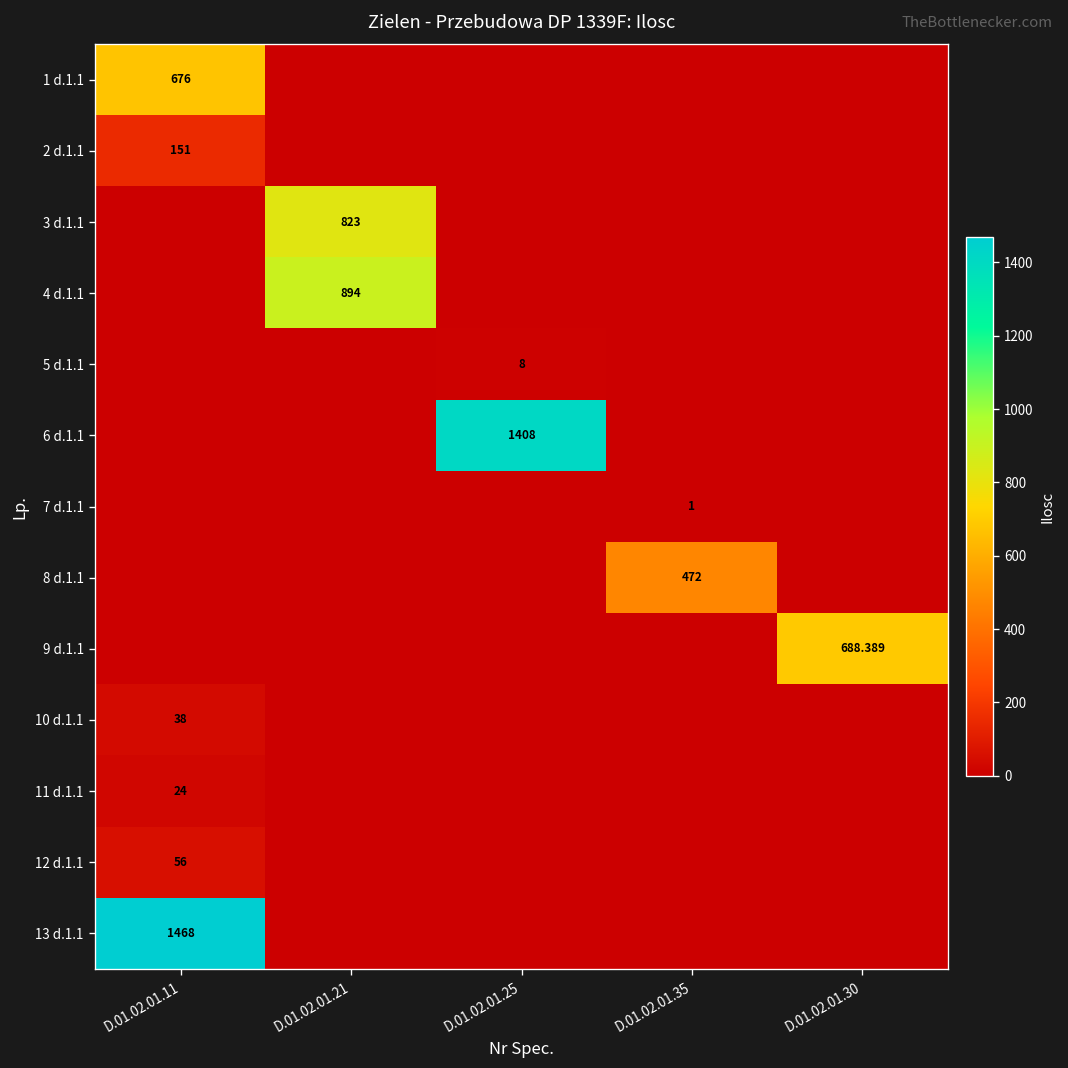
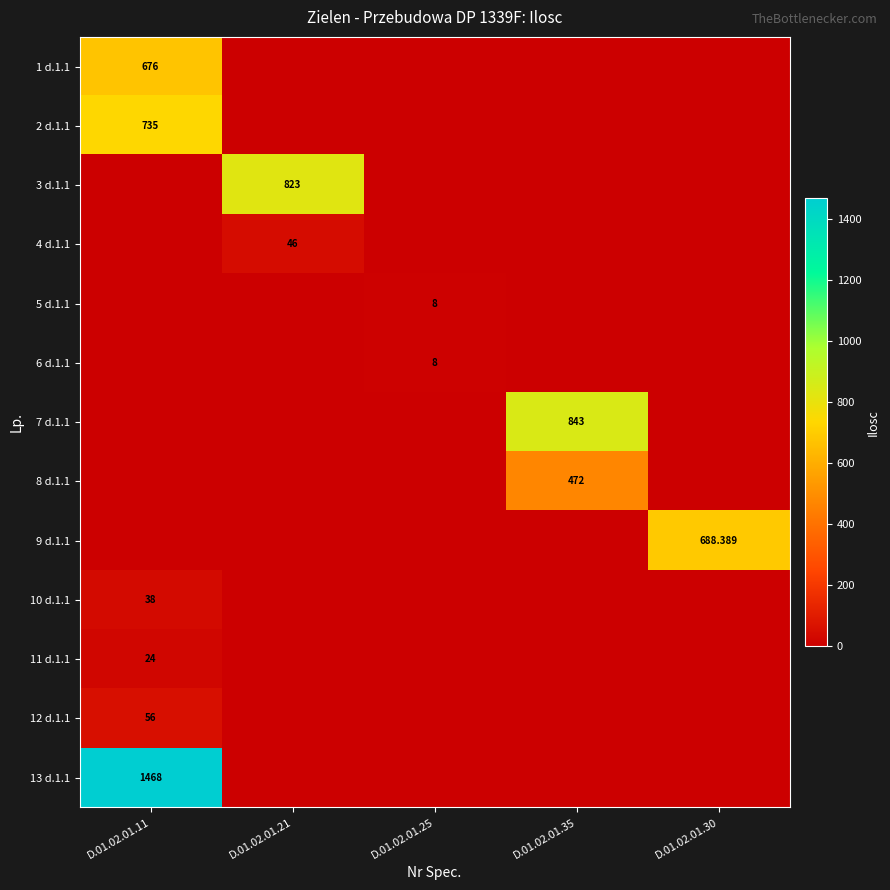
  {
    "1 d.1.1": {
      "D.01.02.01.11": 676
    },
    "2 d.1.1": {
-     "D.01.02.01.11": 151
+     "D.01.02.01.11": 735
    },
    "3 d.1.1": {
      "D.01.02.01.21": 823
    },
    "4 d.1.1": {
-     "D.01.02.01.21": 894
+     "D.01.02.01.21": 46
    },
    "5 d.1.1": {
      "D.01.02.01.25": 8
    },
    "6 d.1.1": {
-     "D.01.02.01.25": 1408
+     "D.01.02.01.25": 8
    },
    "7 d.1.1": {
-     "D.01.02.01.35": 1
+     "D.01.02.01.35": 843
    },
    "8 d.1.1": {
      "D.01.02.01.35": 472
    },
    "9 d.1.1": {
      "D.01.02.01.30": 688.389
    },
    "10 d.1.1": {
      "D.01.02.01.11": 38
    },
    "11 d.1.1": {
      "D.01.02.01.11": 24
    },
    "12 d.1.1": {
      "D.01.02.01.11": 56
    },
    "13 d.1.1": {
      "D.01.02.01.11": 1468
    }
  }
